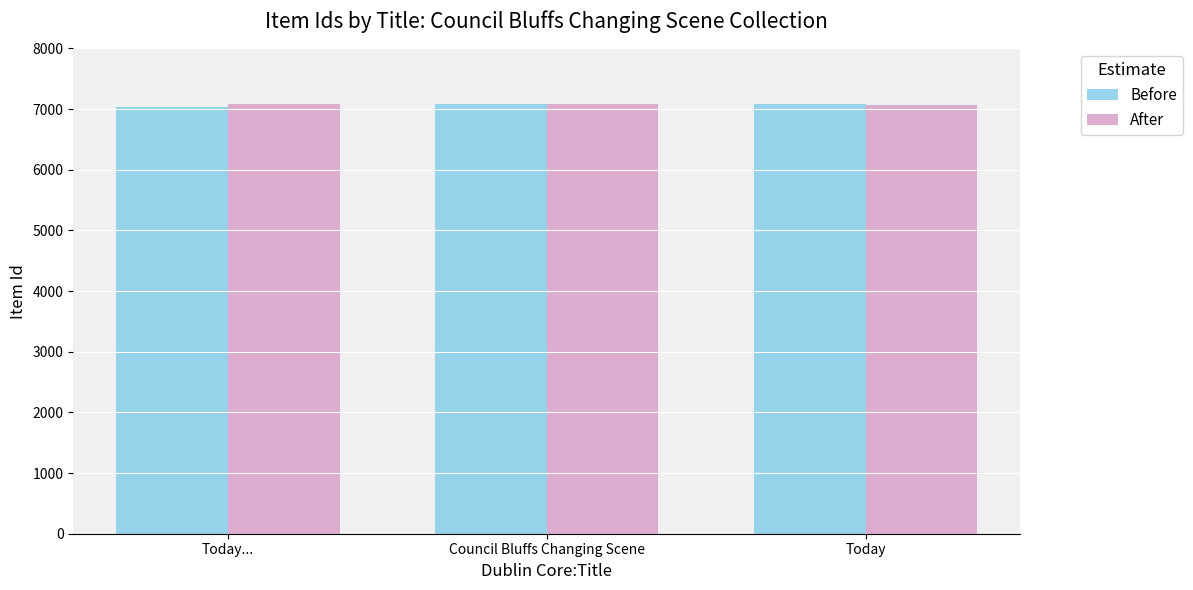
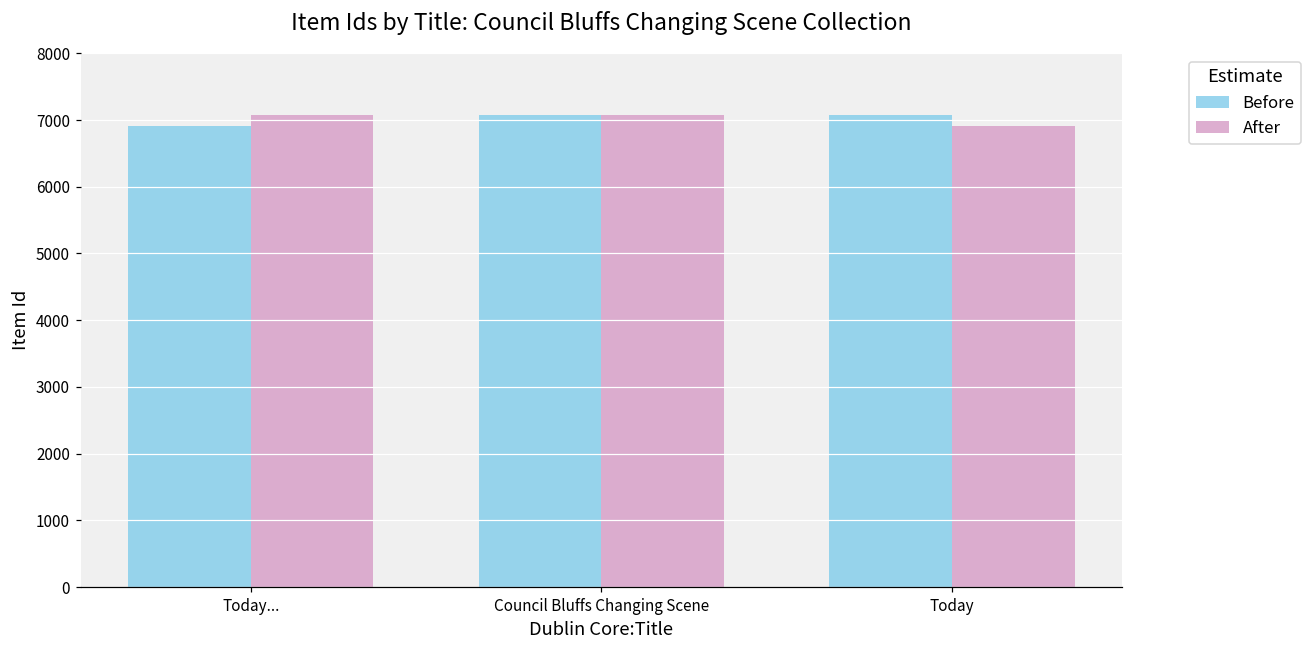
  {
    "Before": {
-     "Today...": 7000,
+     "Today...": 6900,
      "Council Bluffs Changing Scene": 7100,
      "Today": 7100
    },
    "After": {
      "Today...": 7100,
      "Council Bluffs Changing Scene": 7100,
-     "Today": 7100
+     "Today": 6900
    }
  }
